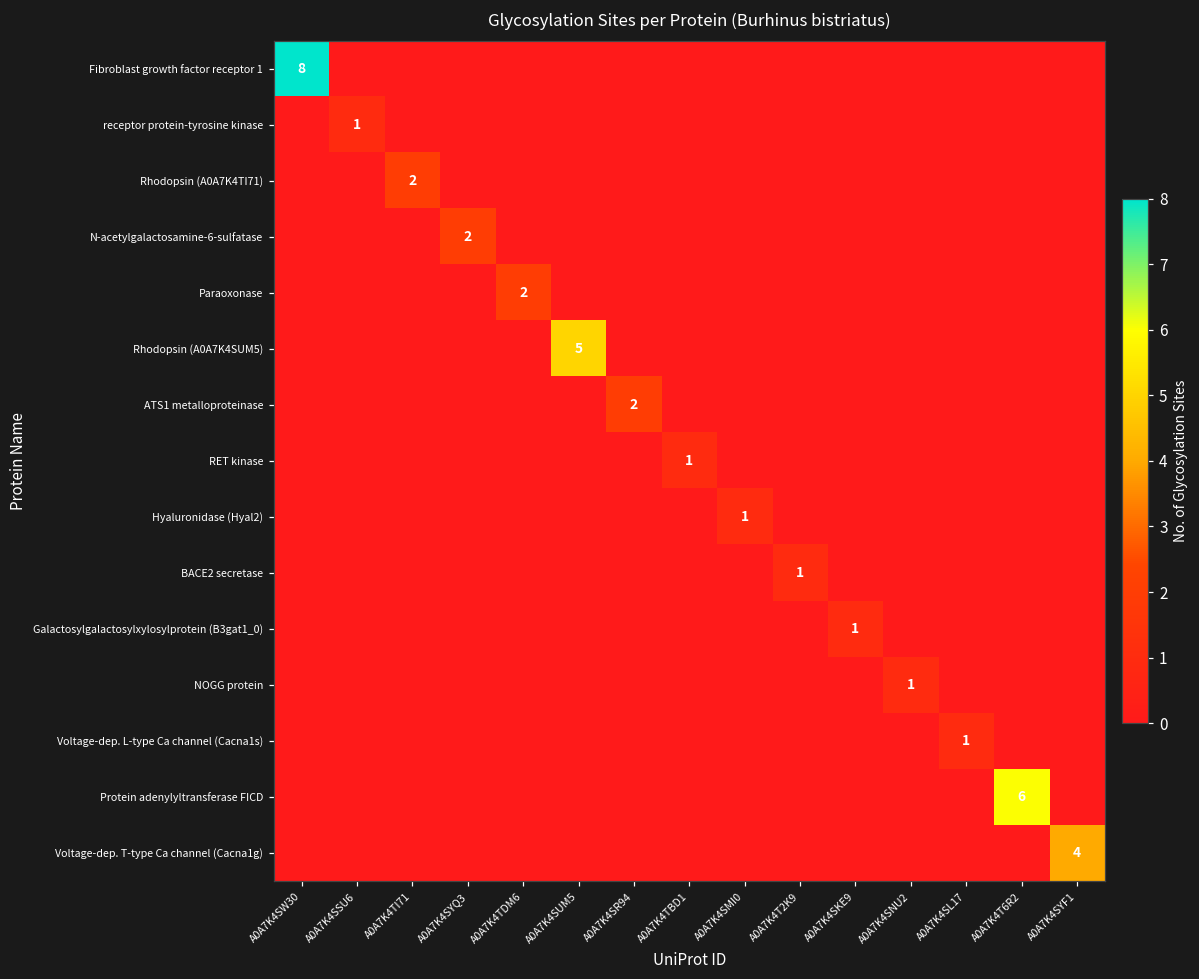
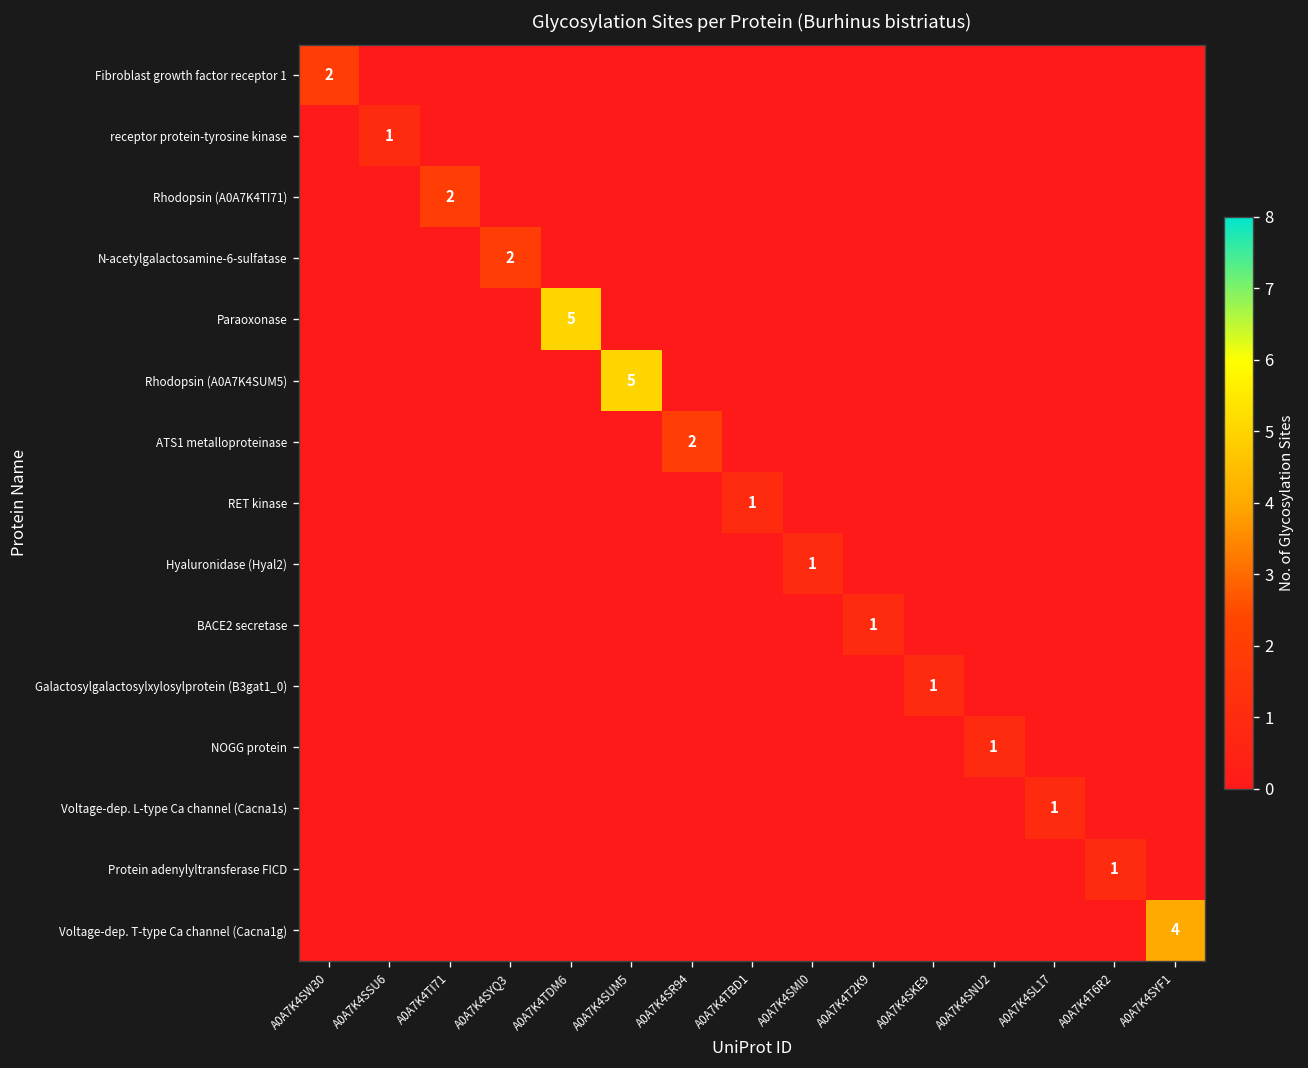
  {
    "Fibroblast growth factor receptor 1": {
-     "A0A7K4SW30": 8
+     "A0A7K4SW30": 2
    },
    "receptor protein-tyrosine kinase": {
      "A0A7K4SSU6": 1
    },
    "Rhodopsin (A0A7K4TI71)": {
      "A0A7K4TI71": 2
    },
    "N-acetylgalactosamine-6-sulfatase": {
      "A0A7K4SYQ3": 2
    },
    "Paraoxonase": {
-     "A0A7K4TDM6": 2
+     "A0A7K4TDM6": 5
    },
    "Rhodopsin (A0A7K4SUM5)": {
      "A0A7K4SUM5": 5
    },
    "ATS1 metalloproteinase": {
      "A0A7K4SR94": 2
    },
    "RET kinase": {
      "A0A7K4TBD1": 1
    },
    "Hyaluronidase (Hyal2)": {
      "A0A7K4SMI0": 1
    },
    "BACE2 secretase": {
      "A0A7K4T2K9": 1
    },
    "Galactosylgalactosylxylosylprotein (B3gat1_0)": {
      "A0A7K4SKE9": 1
    },
    "NOGG protein": {
      "A0A7K4SNU2": 1
    },
    "Voltage-dep. L-type Ca channel (Cacna1s)": {
      "A0A7K4SL17": 1
    },
    "Protein adenylyltransferase FICD": {
-     "A0A7K4T6R2": 6
+     "A0A7K4T6R2": 1
    },
    "Voltage-dep. T-type Ca channel (Cacna1g)": {
      "A0A7K4SYF1": 4
    }
  }
